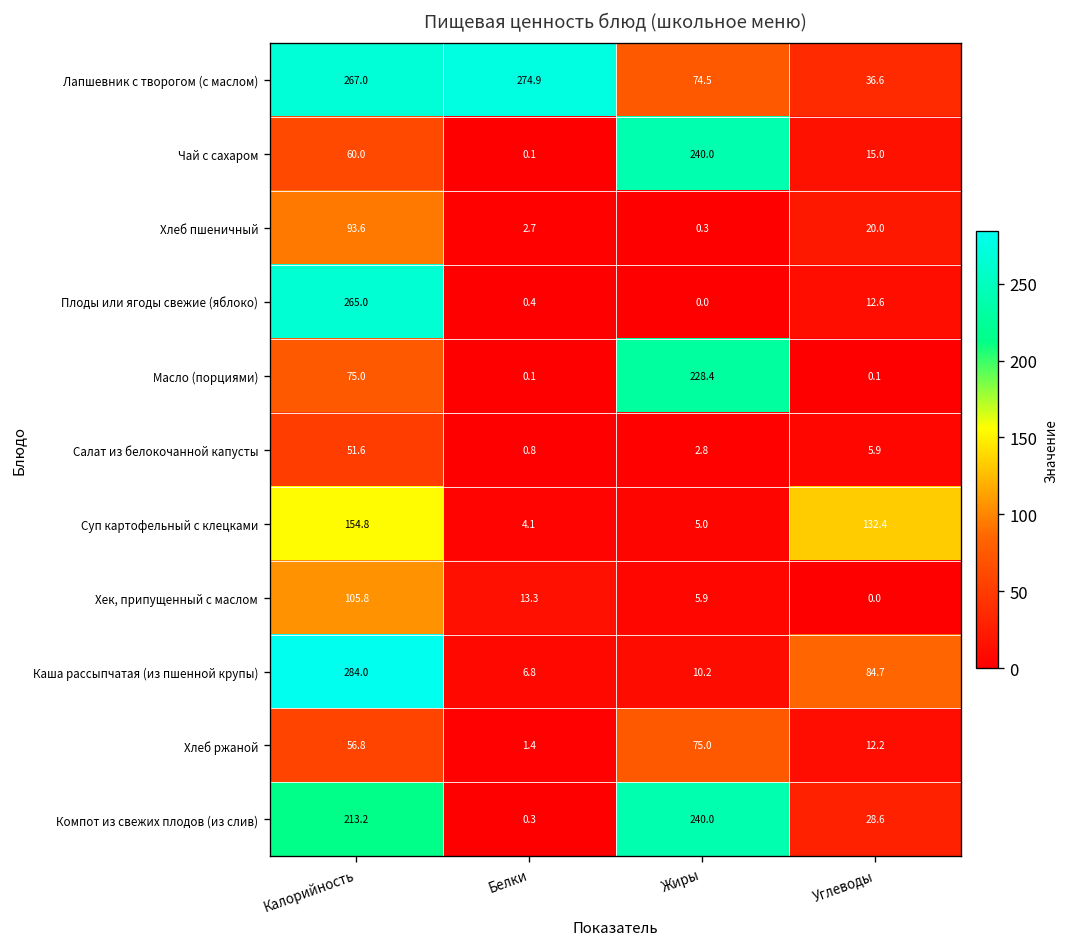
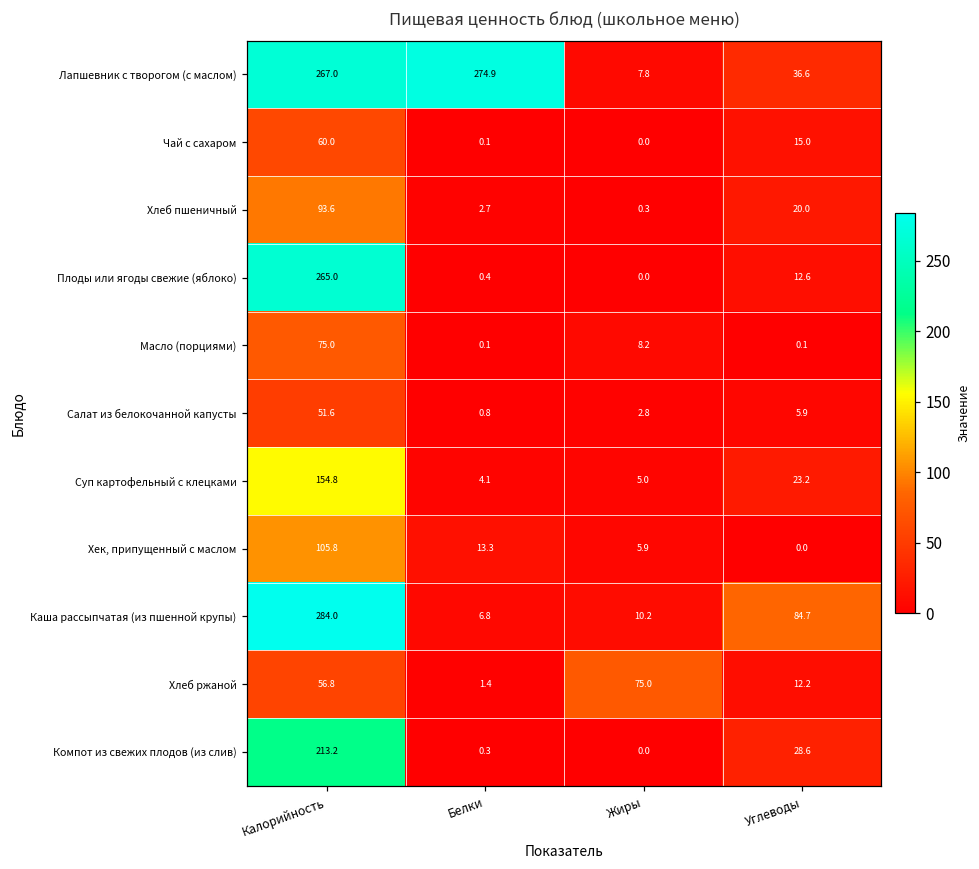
  {
    "Лапшевник с творогом (с маслом)": {
      "Калорийность": 267.0,
      "Белки": 274.9,
-     "Жиры": 74.5,
+     "Жиры": 7.8,
      "Углеводы": 36.6
    },
    "Чай с сахаром": {
      "Калорийность": 60.0,
      "Белки": 0.1,
-     "Жиры": 240.0,
+     "Жиры": 0.0,
      "Углеводы": 15.0
    },
    "Хлеб пшеничный": {
      "Калорийность": 93.6,
      "Белки": 2.7,
      "Жиры": 0.3,
      "Углеводы": 20.0
    },
    "Плоды или ягоды свежие (яблоко)": {
      "Калорийность": 265.0,
      "Белки": 0.4,
      "Жиры": 0.0,
      "Углеводы": 12.6
    },
    "Масло (порциями)": {
      "Калорийность": 75.0,
      "Белки": 0.1,
-     "Жиры": 228.4,
+     "Жиры": 8.2,
      "Углеводы": 0.1
    },
    "Салат из белокочанной капусты": {
      "Калорийность": 51.6,
      "Белки": 0.8,
      "Жиры": 2.8,
      "Углеводы": 5.9
    },
    "Суп картофельный с клецками": {
      "Калорийность": 154.8,
      "Белки": 4.1,
      "Жиры": 5.0,
-     "Углеводы": 132.4
+     "Углеводы": 23.2
    },
    "Хек, припущенный с маслом": {
      "Калорийность": 105.8,
      "Белки": 13.3,
      "Жиры": 5.9,
      "Углеводы": 0.0
    },
    "Каша рассыпчатая (из пшенной крупы)": {
      "Калорийность": 284.0,
      "Белки": 6.8,
      "Жиры": 10.2,
      "Углеводы": 84.7
    },
    "Хлеб ржаной": {
      "Калорийность": 56.8,
      "Белки": 1.4,
      "Жиры": 75.0,
      "Углеводы": 12.2
    },
    "Компот из свежих плодов (из слив)": {
      "Калорийность": 213.2,
      "Белки": 0.3,
-     "Жиры": 240.0,
+     "Жиры": 0.0,
      "Углеводы": 28.6
    }
  }
